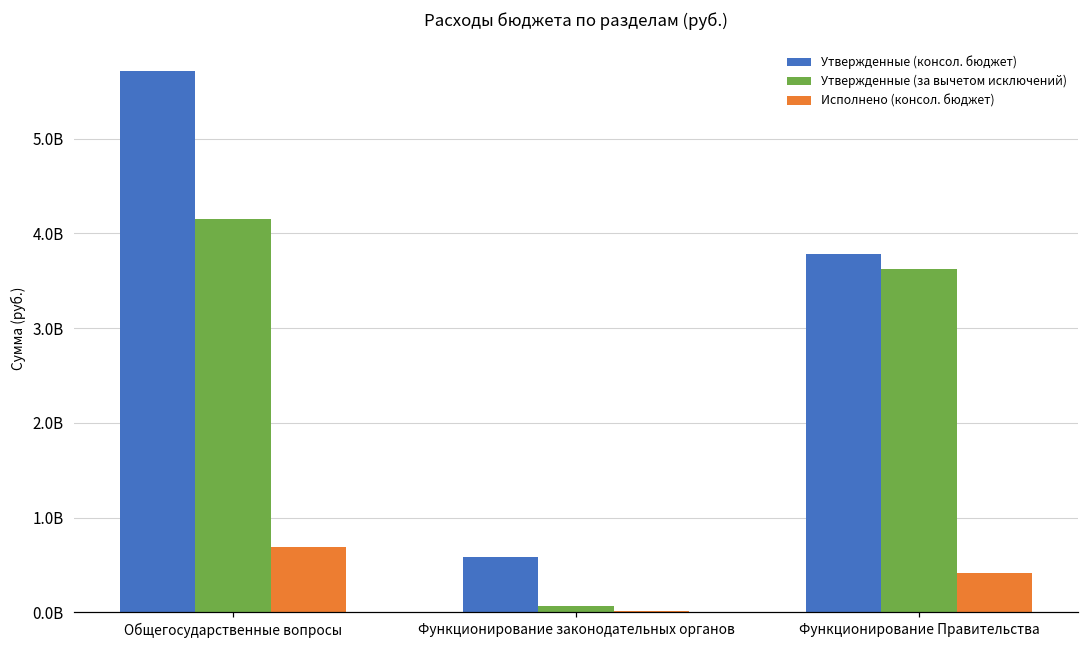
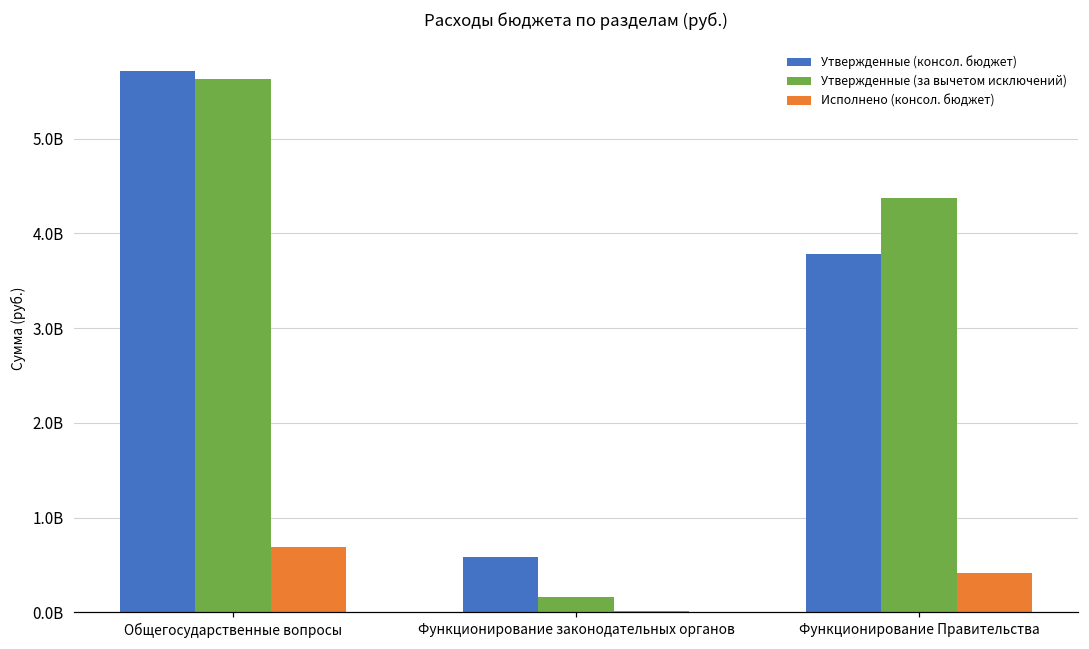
  {
    "Утвержденные (консол. бюджет)": {
      "Общегосударственные вопросы": 5700000000,
      "Функционирование законодательных органов": 600000000,
      "Функционирование Правительства": 3800000000
    },
    "Утвержденные (за вычетом исключений)": {
-     "Общегосударственные вопросы": 4200000000,
-     "Функционирование законодательных органов": 100000000,
-     "Функционирование Правительства": 3600000000
+     "Общегосударственные вопросы": 5600000000,
+     "Функционирование законодательных органов": 200000000,
+     "Функционирование Правительства": 4400000000
    },
    "Исполнено (консол. бюджет)": {
      "Общегосударственные вопросы": 700000000,
      "Функционирование Правительства": 400000000
    }
  }
